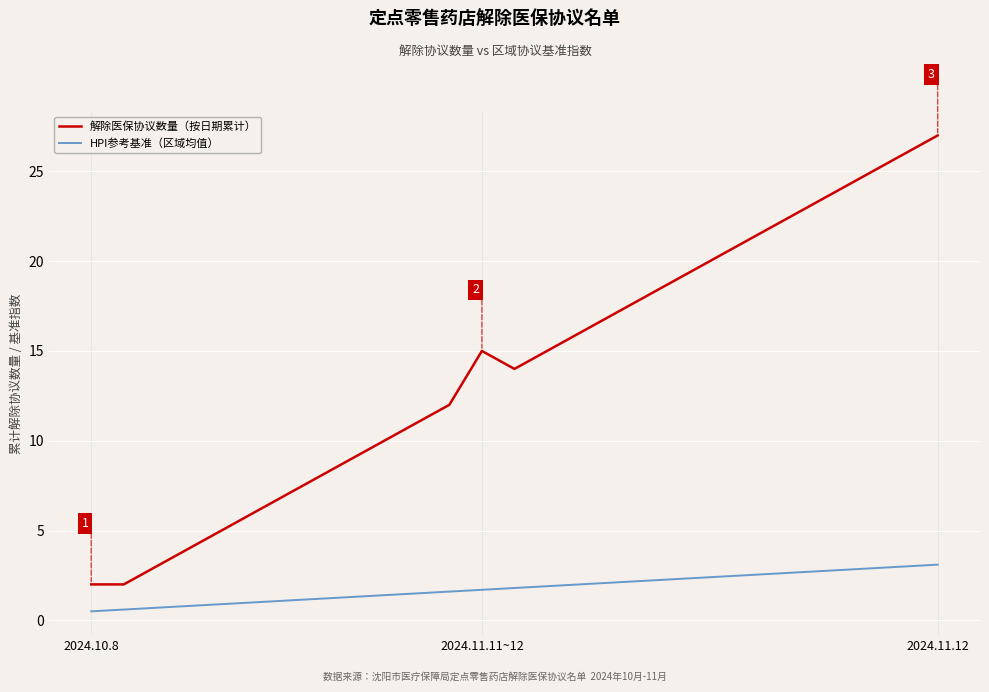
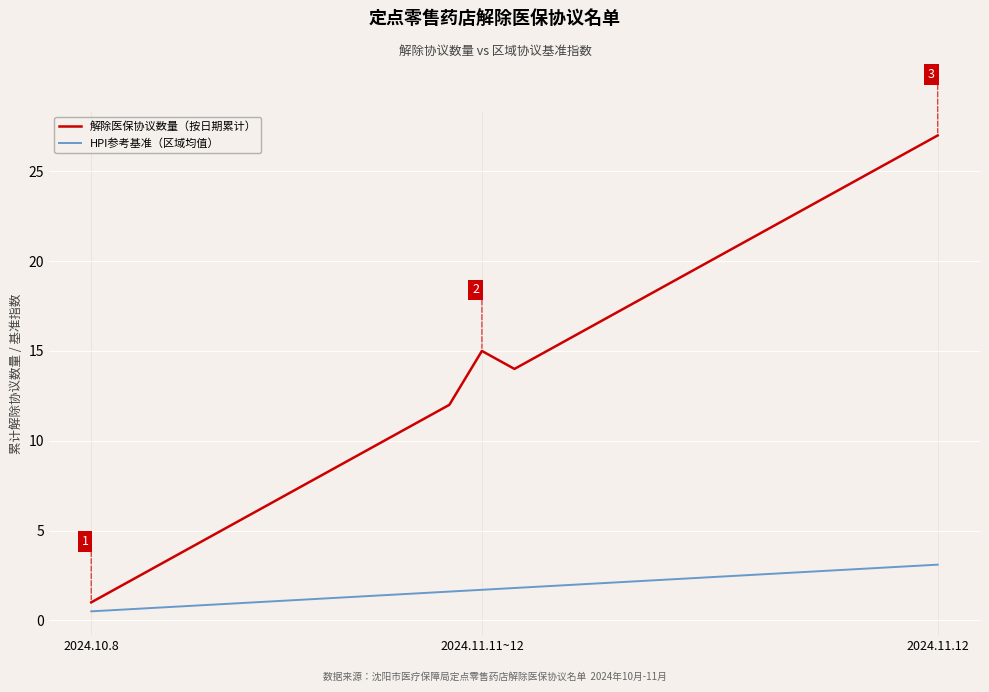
  {
    "解除医保协议数量（按日期累计）": {
-     "2024.10.8": 2,
+     "2024.10.8": 1,
      "2024.11.11~12": 15
    },
    "HPI参考基准（区域均值）": {
      "2024.10.8": 0.5,
      "2024.11.11~12": 1.7
    }
  }
